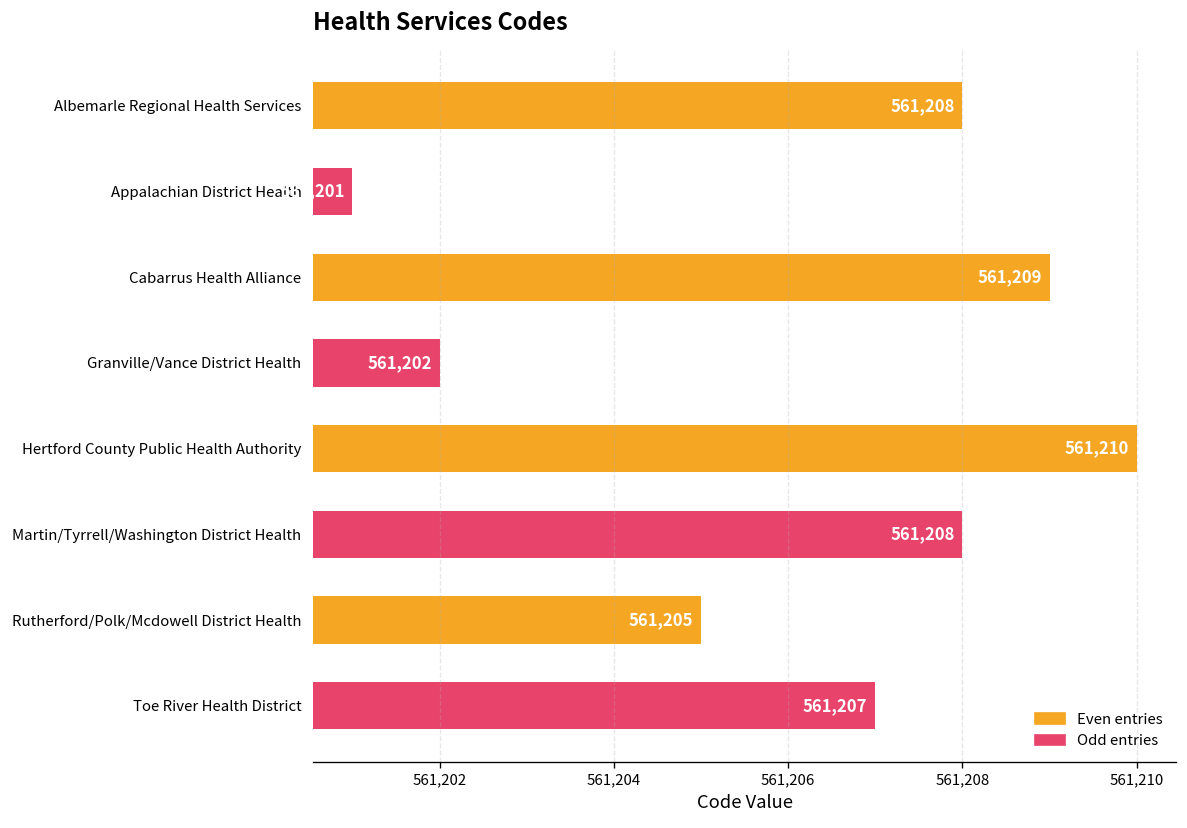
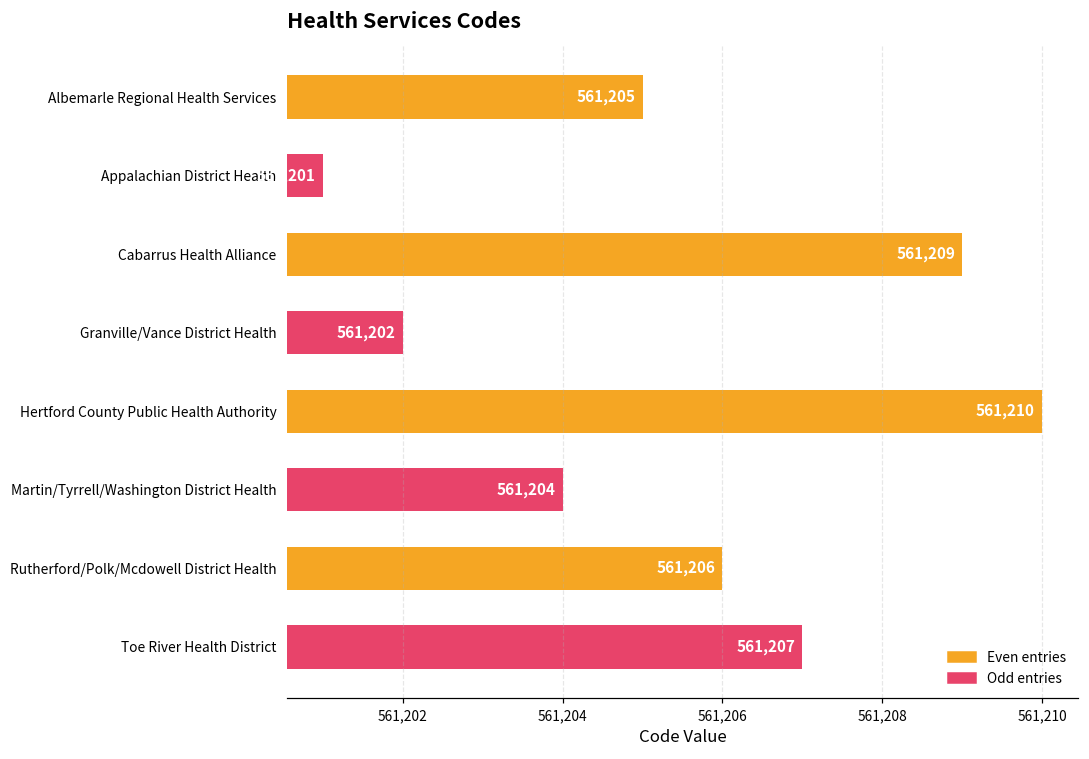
  {
-   "Albemarle Regional Health Services": "561,208",
+   "Albemarle Regional Health Services": "561,205",
    "Appalachian District Health": "561,201",
    "Cabarrus Health Alliance": "561,209",
    "Granville/Vance District Health": "561,202",
    "Hertford County Public Health Authority": "561,210",
-   "Martin/Tyrrell/Washington District Health": "561,208",
-   "Rutherford/Polk/Mcdowell District Health": "561,205",
+   "Martin/Tyrrell/Washington District Health": "561,204",
+   "Rutherford/Polk/Mcdowell District Health": "561,206",
    "Toe River Health District": "561,207"
  }
